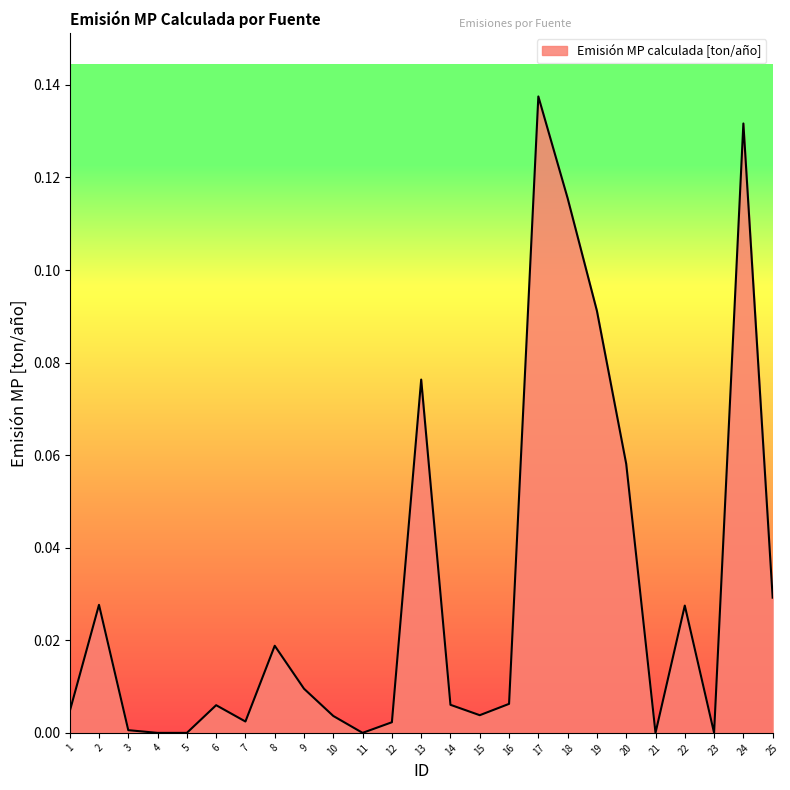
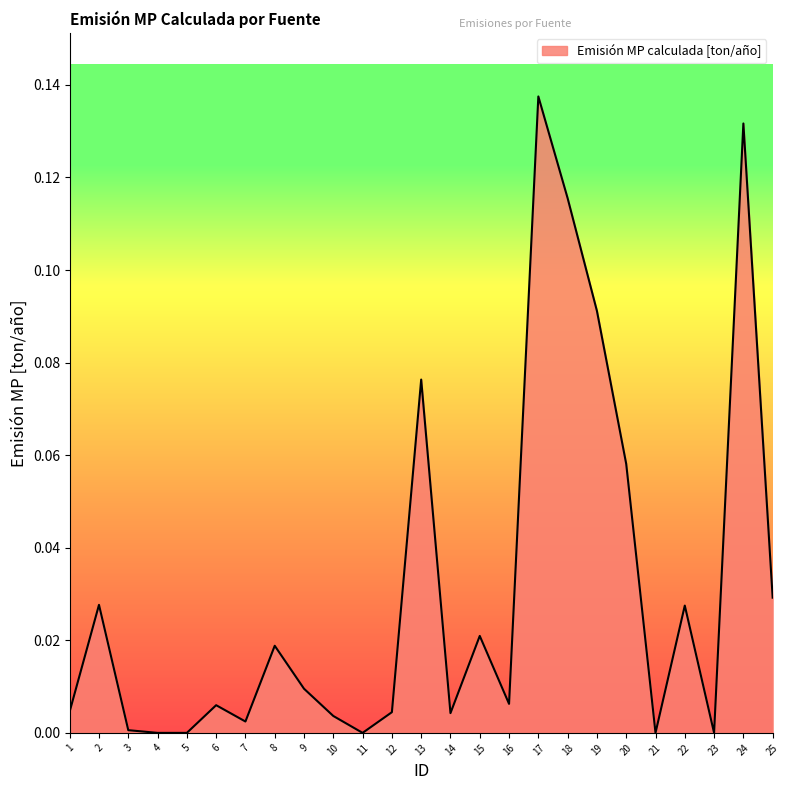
  {
    "1": 0.005,
    "2": 0.028,
    "3": 0.001,
    "4": 0.000,
    "5": 0.000,
    "6": 0.006,
    "7": 0.002,
    "8": 0.019,
    "9": 0.010,
    "10": 0.004,
    "11": 0.000,
-   "12": 0.002,
+   "12": 0.004,
    "13": 0.076,
-   "14": 0.006,
-   "15": 0.004,
+   "14": 0.004,
+   "15": 0.021,
    "16": 0.006,
    "17": 0.137,
    "18": 0.116,
    "19": 0.091,
    "20": 0.058,
    "21": 0.000,
    "22": 0.028,
    "23": 0.000,
    "24": 0.132,
    "25": 0.029
  }
